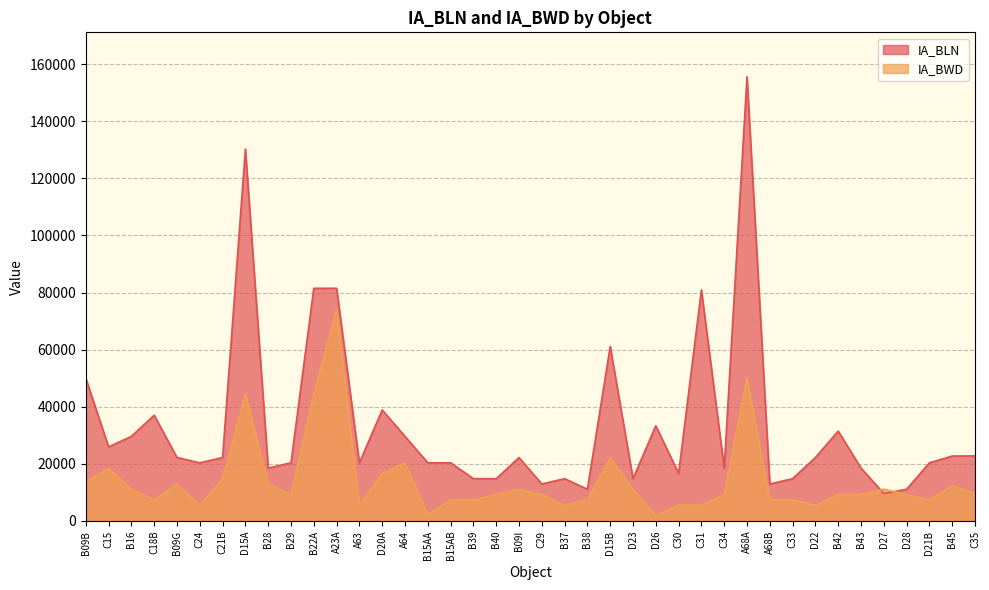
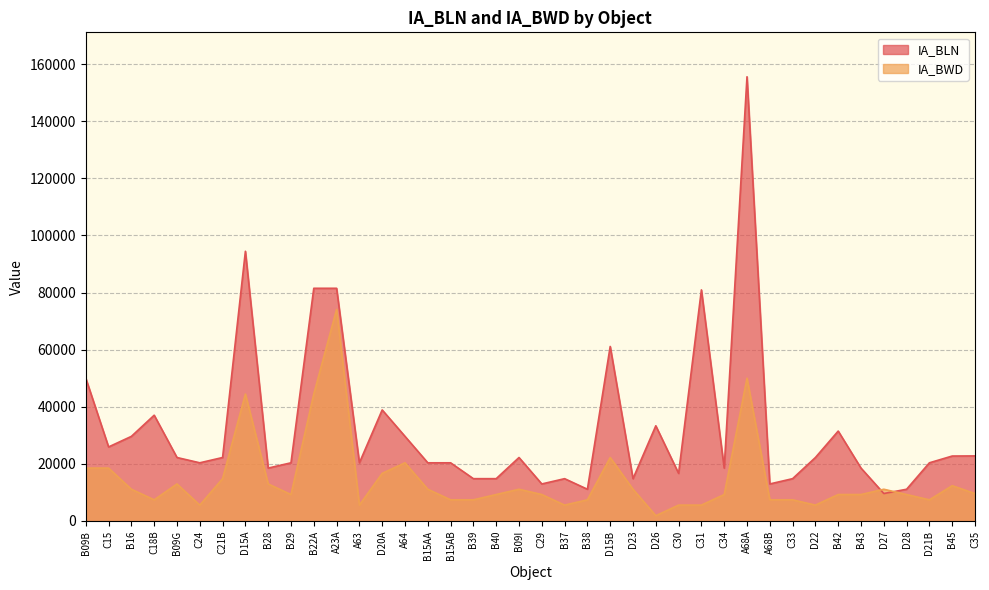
  {
    "IA_BLN": {
      "B09B": 50000,
      "C15": 26000,
      "B16": 30000,
      "C18B": 37000,
      "B09G": 22000,
      "C24": 20000,
      "C21B": 22000,
-     "D15A": 130000,
+     "D15A": 94000,
      "B28": 19000,
      "B29": 20000,
      "B22A": 81000,
      "A23A": 81000,
      "A63": 20000,
      "D20A": 39000,
      "A64": 30000,
      "B15AA": 20000,
      "B15AB": 20000,
      "B39": 15000,
      "B40": 15000,
      "B09I": 22000,
      "C29": 13000,
      "B37": 15000,
      "B38": 11000,
      "D15B": 61000,
      "D23": 15000,
      "D26": 33000,
      "C30": 17000,
      "C31": 81000,
      "C34": 19000,
      "A68A": 156000,
      "A68B": 13000,
      "C33": 15000,
      "D22": 22000,
      "B42": 31000,
      "B43": 19000,
      "D27": 10000,
      "D28": 11000,
      "D21B": 20000,
      "B45": 23000,
      "C35": 23000
    },
    "IA_BWD": {
-     "B09B": 14000,
+     "B09B": 19000,
      "C15": 19000,
      "B16": 11000,
      "C18B": 7000,
      "B09G": 13000,
      "C24": 6000,
      "C21B": 15000,
      "D15A": 44000,
      "B28": 13000,
      "B29": 9000,
      "B22A": 44000,
      "A23A": 74000,
      "A63": 6000,
      "D20A": 17000,
      "A64": 20000,
-     "B15AA": 2000,
+     "B15AA": 11000,
      "B15AB": 7000,
      "B39": 7000,
      "B40": 9000,
      "B09I": 11000,
      "C29": 9000,
      "B37": 6000,
      "B38": 7000,
      "D15B": 22000,
      "D23": 11000,
      "D26": 2000,
      "C30": 6000,
      "C31": 6000,
      "C34": 9000,
      "A68A": 50000,
      "A68B": 7000,
      "C33": 7000,
      "D22": 6000,
      "B42": 9000,
      "B43": 9000,
      "D27": 11000,
      "D28": 9000,
      "D21B": 7000,
      "B45": 12000,
      "C35": 10000
    }
  }
